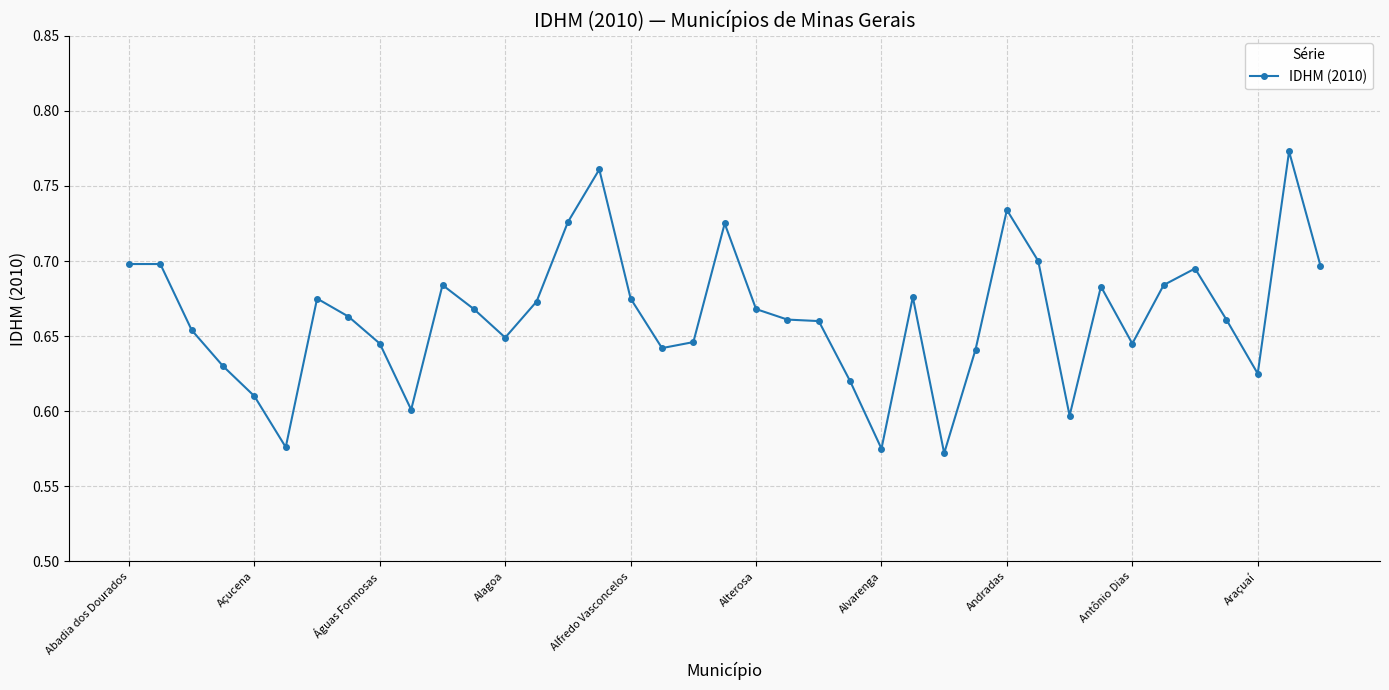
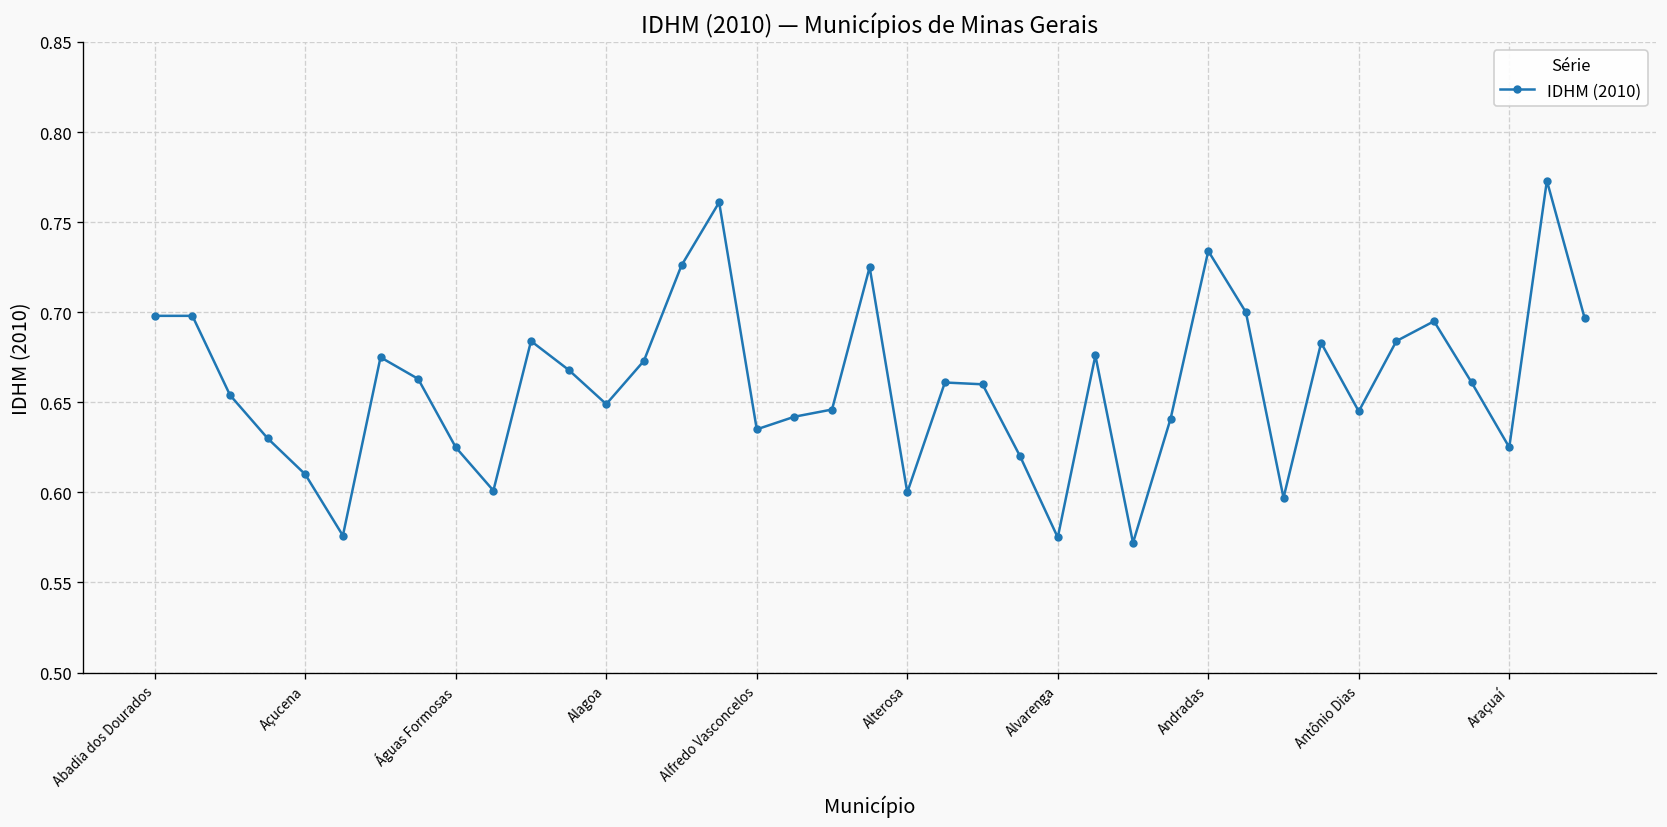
  {
    "Abadia dos Dourados": 0.698,
    "Açucena": 0.610,
-   "Águas Formosas": 0.645,
+   "Águas Formosas": 0.625,
    "Alagoa": 0.649,
-   "Alfredo Vasconcelos": 0.675,
-   "Alterosa": 0.668,
+   "Alfredo Vasconcelos": 0.635,
+   "Alterosa": 0.600,
    "Alvarenga": 0.575,
    "Andradas": 0.734,
    "Antônio Dias": 0.645,
    "Araçuaí": 0.625
  }
